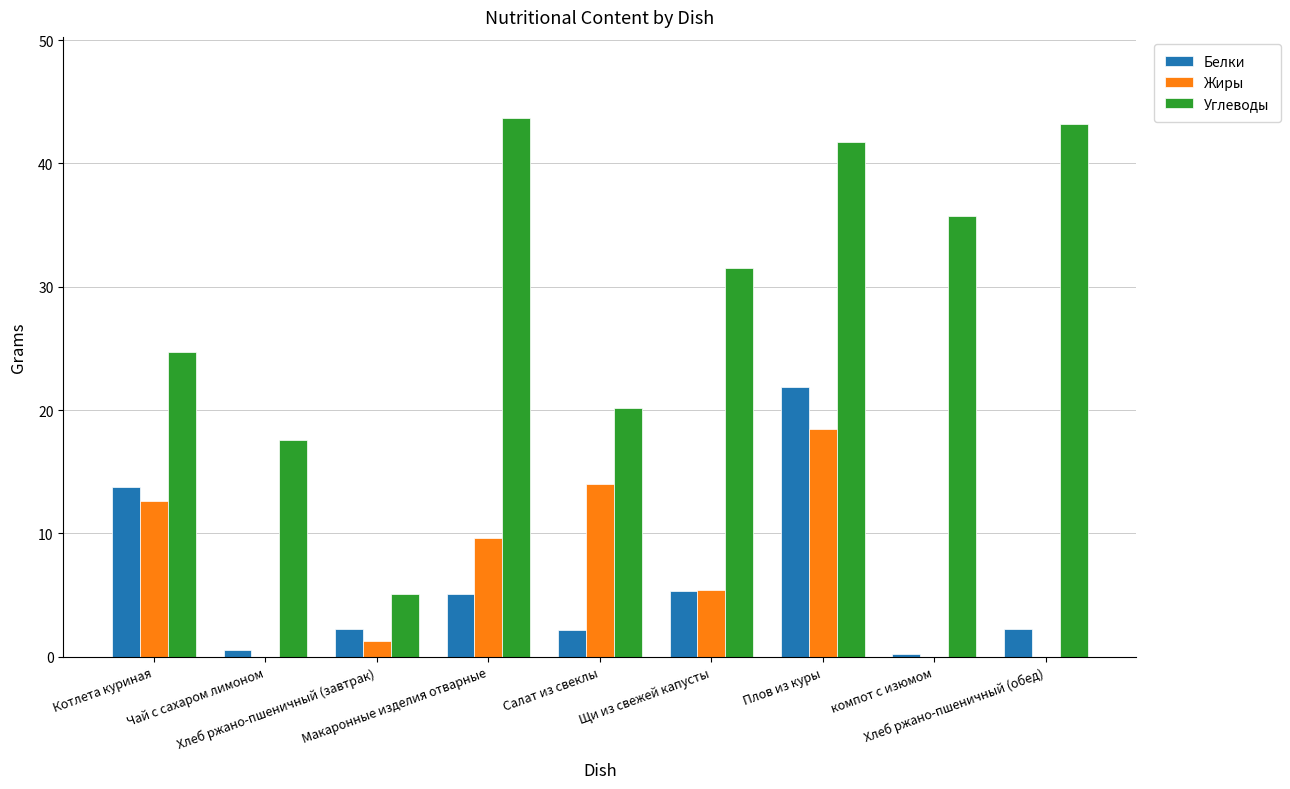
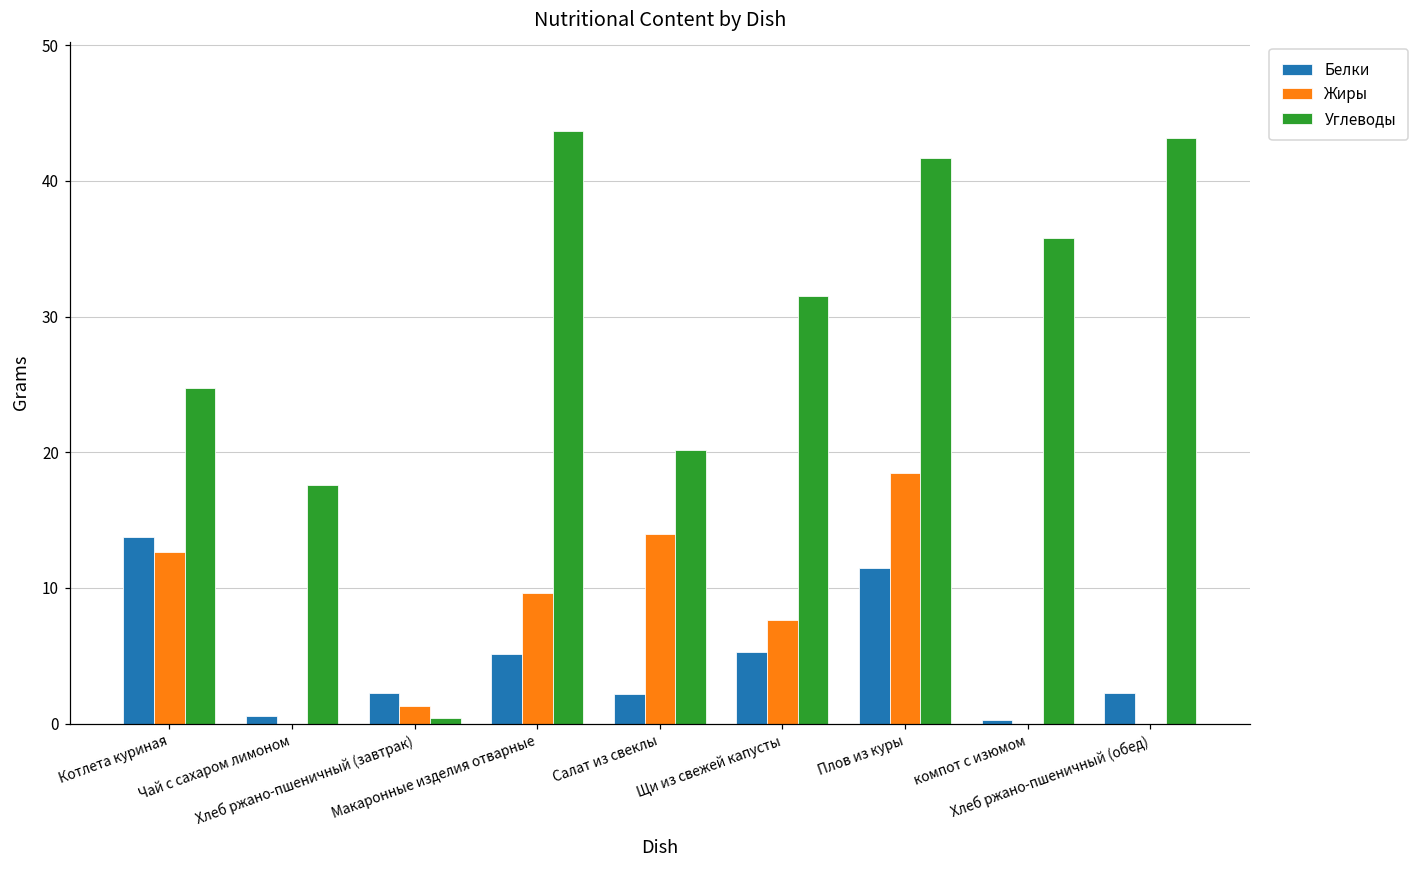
  {
    "Белки": {
      "Котлета куриная": 13.8,
      "Чай с сахаром лимоном": 0.5,
      "Хлеб ржано-пшеничный (завтрак)": 2.2,
      "Макаронные изделия отварные": 5.1,
      "Салат из свеклы": 2.2,
      "Щи из свежей капусты": 5.3,
-     "Плов из куры": 21.9,
+     "Плов из куры": 11.5,
      "компот с изюмом": 0.2,
      "Хлеб ржано-пшеничный (обед)": 2.2
    },
    "Жиры": {
      "Котлета куриная": 12.6,
      "Чай с сахаром лимоном": 0.0,
      "Хлеб ржано-пшеничный (завтрак)": 1.3,
      "Макаронные изделия отварные": 9.7,
      "Салат из свеклы": 14.0,
-     "Щи из свежей капусты": 5.4,
+     "Щи из свежей капусты": 7.6,
      "Плов из куры": 18.5,
      "компот с изюмом": 0.0,
      "Хлеб ржано-пшеничный (обед)": 0.0
    },
    "Углеводы": {
      "Котлета куриная": 24.7,
      "Чай с сахаром лимоном": 17.6,
-     "Хлеб ржано-пшеничный (завтрак)": 5.1,
+     "Хлеб ржано-пшеничный (завтрак)": 0.4,
      "Макаронные изделия отварные": 43.7,
      "Салат из свеклы": 20.2,
      "Щи из свежей капусты": 31.5,
      "Плов из куры": 41.7,
      "компот с изюмом": 35.8,
      "Хлеб ржано-пшеничный (обед)": 43.2
    }
  }
